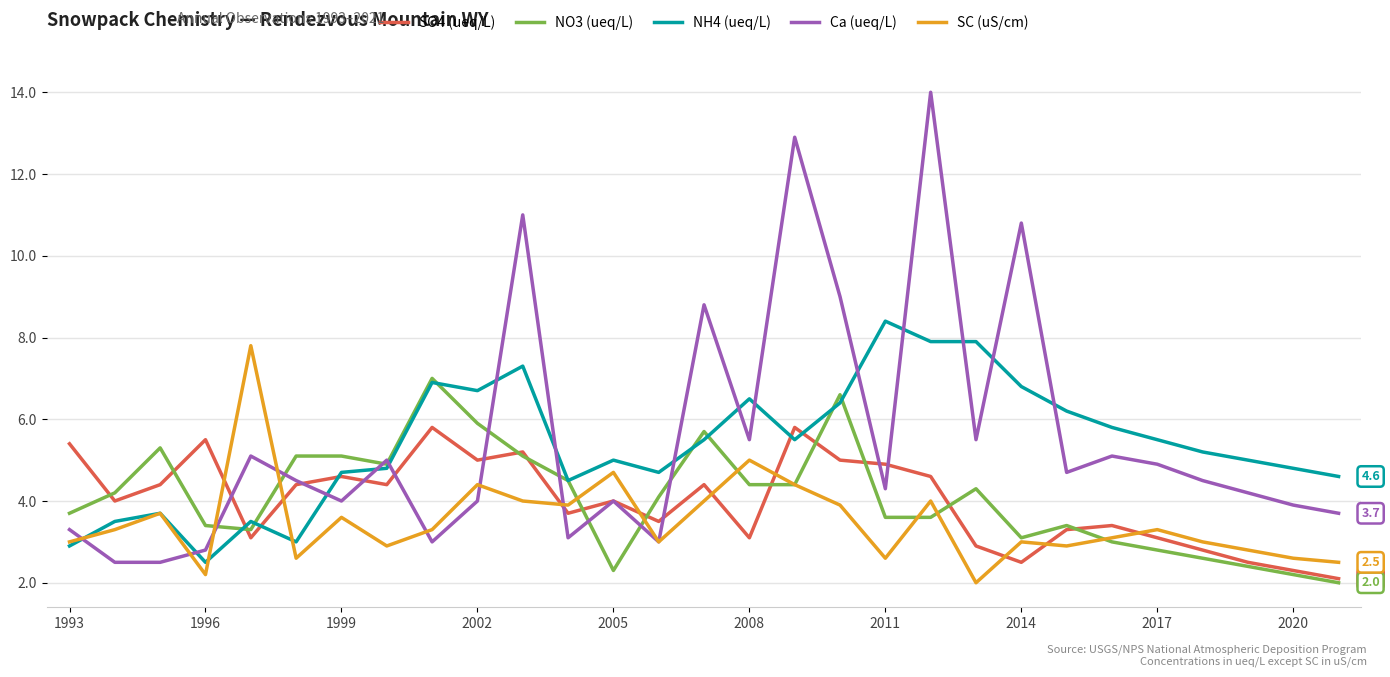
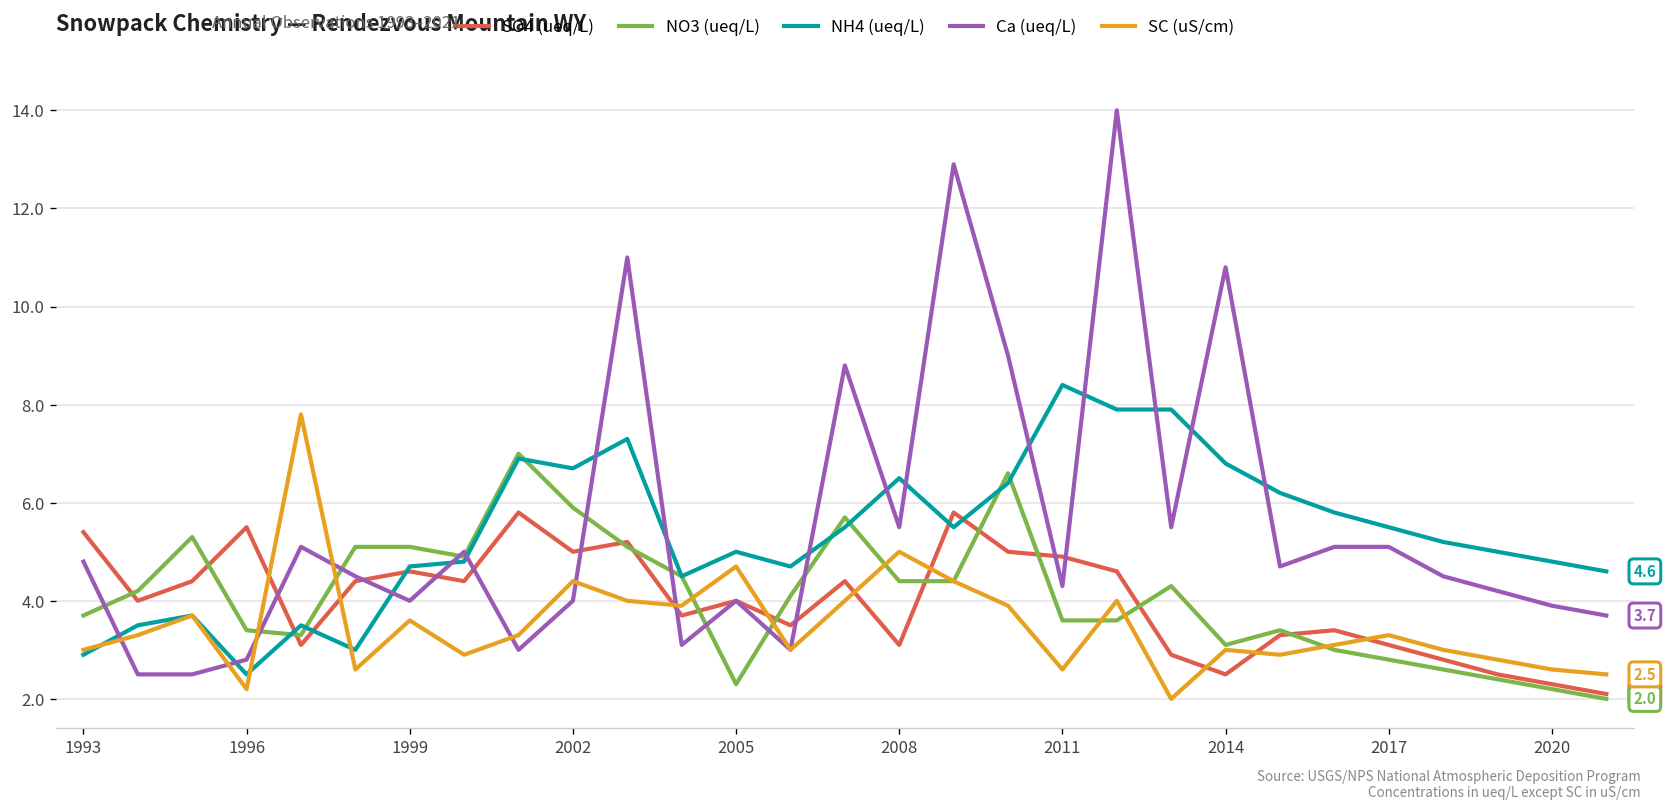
  {
    "SO4 (ueq/L)": {
      "1993": 5.4,
      "1996": 5.5,
      "1999": 4.6,
      "2002": 5.0,
      "2008": 3.1,
      "2011": 4.9,
      "2014": 2.5,
      "2017": 3.1,
      "2020": 2.3
    },
    "NO3 (ueq/L)": {
      "1993": 3.7,
      "1996": 3.4,
      "1999": 5.1,
      "2002": 5.9,
      "2005": 2.3,
      "2008": 4.4,
      "2011": 3.6,
      "2014": 3.1,
      "2017": 2.8,
      "2020": 2.2
    },
    "NH4 (ueq/L)": {
      "1993": 2.9,
      "1996": 2.5,
      "1999": 4.7,
      "2002": 6.7,
      "2005": 5.0,
      "2008": 6.5,
      "2011": 8.4,
      "2014": 6.8,
      "2017": 5.5,
      "2020": 4.8
    },
    "Ca (ueq/L)": {
-     "1993": 3.3,
+     "1993": 4.8,
      "1996": 2.8,
      "1999": 4.0,
      "2002": 4.0,
      "2008": 5.5,
      "2011": 4.3,
      "2014": 10.8,
-     "2017": 4.9,
+     "2017": 5.1,
      "2020": 3.9
    },
    "SC (uS/cm)": {
      "1993": 3.0,
      "1996": 2.2,
      "1999": 3.6,
      "2002": 4.4,
      "2005": 4.7,
      "2008": 5.0,
      "2011": 2.6,
      "2014": 3.0,
      "2017": 3.3,
      "2020": 2.6
    }
  }
